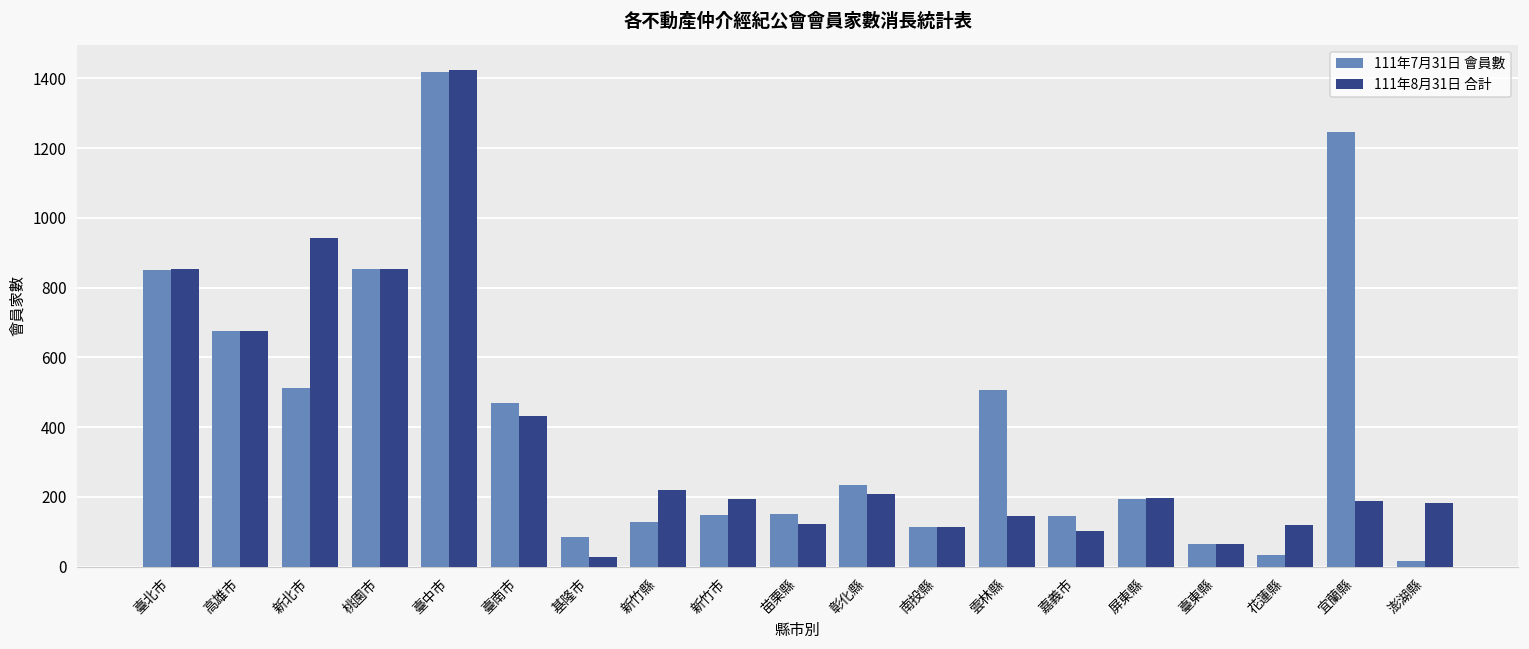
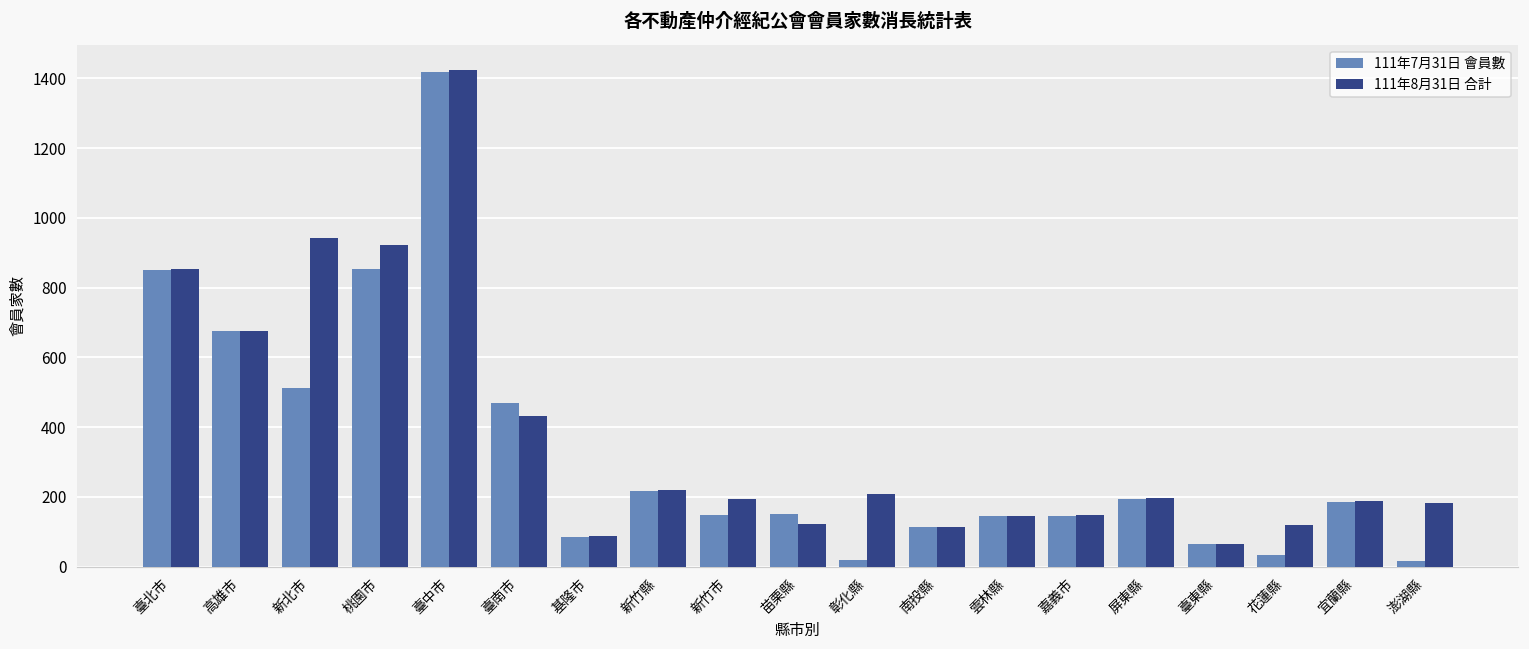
  {
    "111年7月31日 會員數": {
      "臺北市": 850,
      "高雄市": 680,
      "新北市": 510,
      "桃園市": 850,
      "臺中市": 1420,
      "臺南市": 470,
      "基隆市": 90,
-     "新竹縣": 130,
+     "新竹縣": 220,
      "新竹市": 150,
      "苗栗縣": 150,
-     "彰化縣": 240,
+     "彰化縣": 20,
      "南投縣": 110,
-     "雲林縣": 510,
+     "雲林縣": 150,
      "嘉義市": 150,
      "屏東縣": 200,
      "臺東縣": 70,
      "花蓮縣": 30,
-     "宜蘭縣": 1250,
+     "宜蘭縣": 190,
      "澎湖縣": 20
    },
    "111年8月31日 合計": {
      "臺北市": 850,
      "高雄市": 680,
      "新北市": 940,
-     "桃園市": 850,
+     "桃園市": 920,
      "臺中市": 1430,
      "臺南市": 430,
-     "基隆市": 30,
+     "基隆市": 90,
      "新竹縣": 220,
      "新竹市": 200,
      "苗栗縣": 120,
      "彰化縣": 210,
      "南投縣": 110,
      "雲林縣": 140,
-     "嘉義市": 100,
+     "嘉義市": 150,
      "屏東縣": 200,
      "臺東縣": 70,
      "花蓮縣": 120,
      "宜蘭縣": 190,
      "澎湖縣": 180
    }
  }
